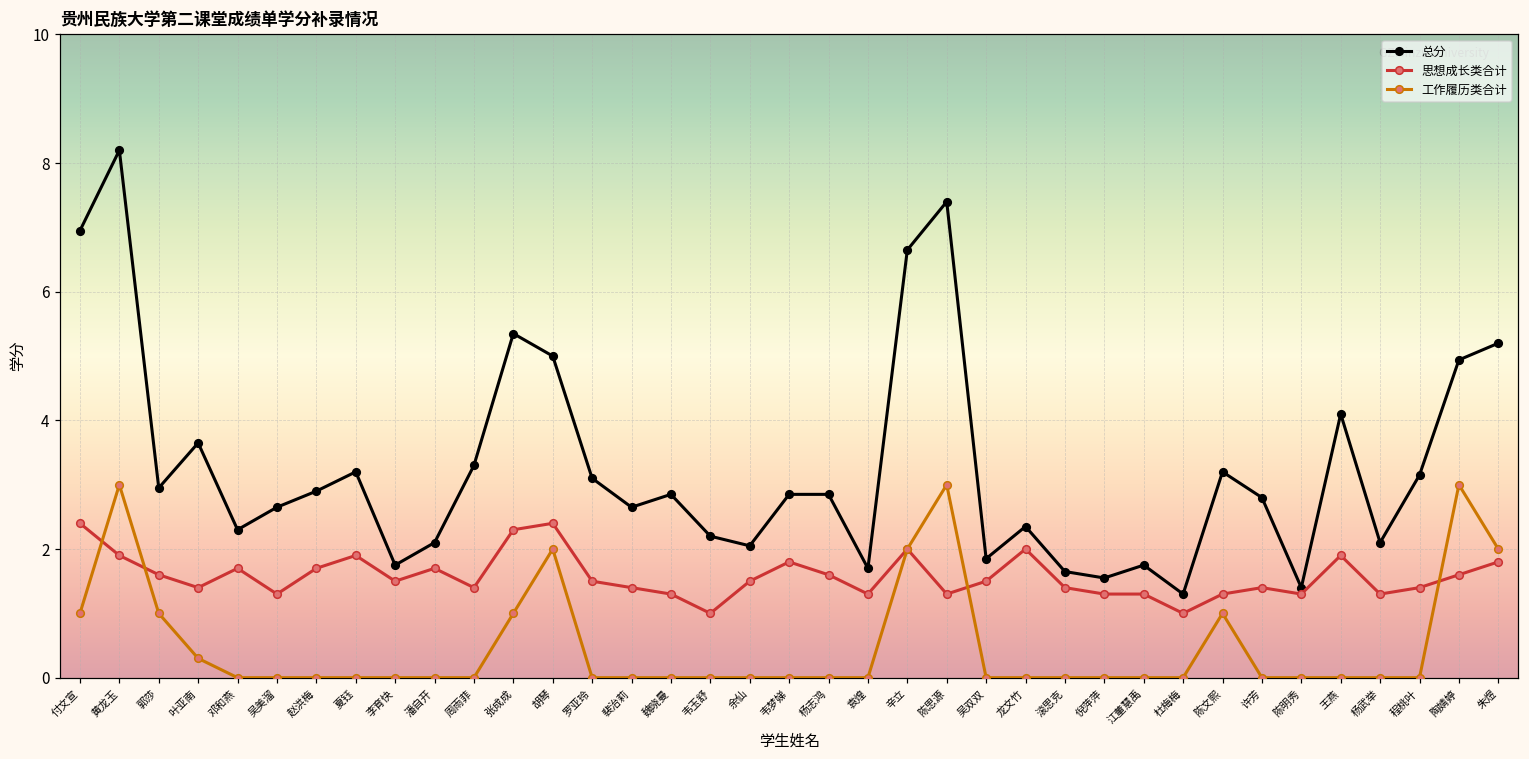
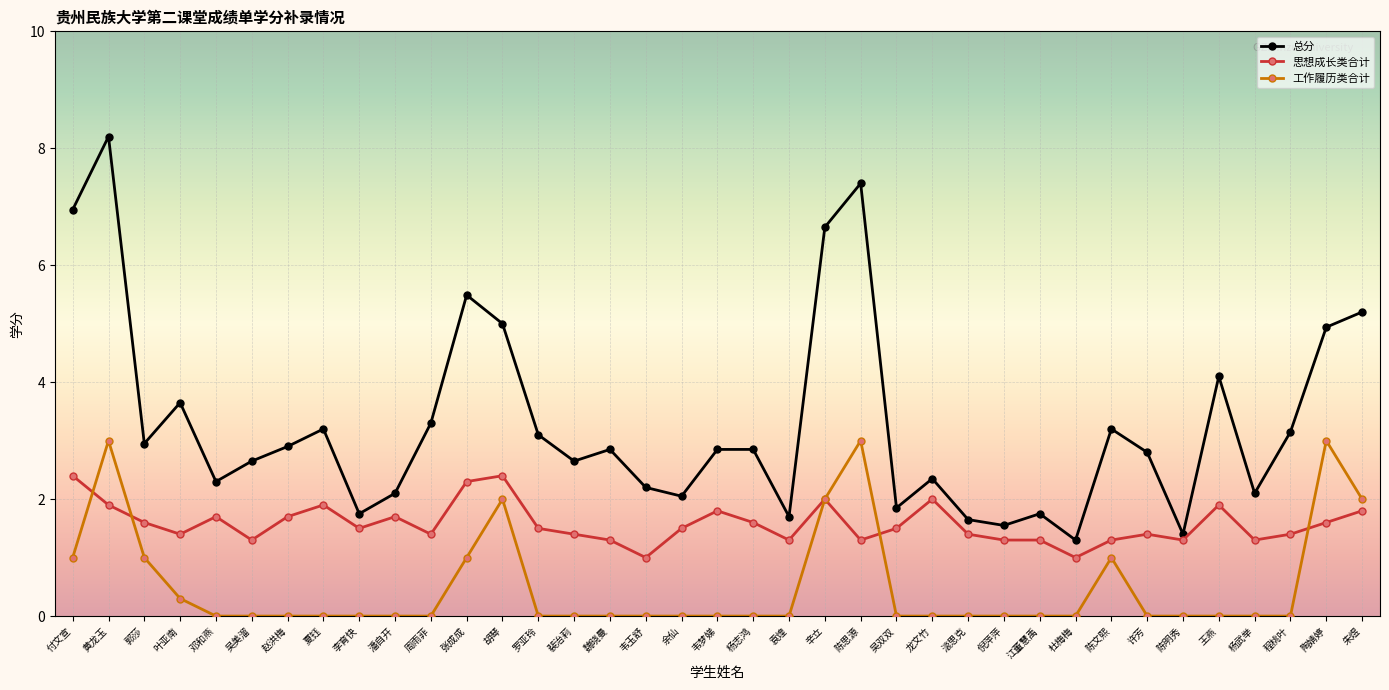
  {
    "总分": {
      "付文宣": 7.0,
      "黄龙玉": 8.2,
      "郭莎": 3.0,
      "叶亚南": 3.7,
      "邓和燕": 2.3,
      "吴美溜": 2.7,
      "赵洪梅": 2.9,
      "夏钰": 3.2,
      "李育快": 1.8,
      "潘自开": 2.1,
      "周雨菲": 3.3,
-     "张成成": 5.4,
+     "张成成": 5.5,
      "胡琴": 5.0,
      "罗亚玲": 3.1,
      "裴治莉": 2.7,
      "魏晓曼": 2.9,
      "韦玉舒": 2.2,
      "余仙": 2.1,
      "韦梦娣": 2.9,
      "杨志鸿": 2.9,
      "袁煌": 1.7,
      "辛立": 6.7,
      "陈思源": 7.4,
      "吴双双": 1.9,
      "龙文竹": 2.4,
      "滚思克": 1.7,
      "倪萍萍": 1.6,
      "江董慧禹": 1.8,
      "杜梅梅": 1.3,
      "陈文熙": 3.2,
      "许芳": 2.8,
      "陈明秀": 1.4,
      "王燕": 4.1,
      "杨武举": 2.1,
      "程桃叶": 3.2,
      "陶婧婷": 4.9,
      "朱煜": 5.2
    },
    "思想成长类合计": {
      "付文宣": 2.4,
      "黄龙玉": 1.9,
      "郭莎": 1.6,
      "叶亚南": 1.4,
      "邓和燕": 1.7,
      "吴美溜": 1.3,
      "赵洪梅": 1.7,
      "夏钰": 1.9,
      "李育快": 1.5,
      "潘自开": 1.7,
      "周雨菲": 1.4,
      "张成成": 2.3,
      "胡琴": 2.4,
      "罗亚玲": 1.5,
      "裴治莉": 1.4,
      "魏晓曼": 1.3,
      "韦玉舒": 1.0,
      "余仙": 1.5,
      "韦梦娣": 1.8,
      "杨志鸿": 1.6,
      "袁煌": 1.3,
      "陈思源": 1.3,
      "吴双双": 1.5,
      "龙文竹": 2.0,
      "滚思克": 1.4,
      "倪萍萍": 1.3,
      "江董慧禹": 1.3,
      "杜梅梅": 1.0,
      "陈文熙": 1.3,
      "许芳": 1.4,
      "陈明秀": 1.3,
      "王燕": 1.9,
      "杨武举": 1.3,
      "程桃叶": 1.4,
      "陶婧婷": 1.6,
      "朱煜": 1.8
    },
    "工作履历类合计": {
      "付文宣": 1.0,
      "黄龙玉": 3.0,
      "郭莎": 1.0,
      "叶亚南": 0.3,
      "邓和燕": 0.0,
      "吴美溜": 0.0,
      "赵洪梅": 0.0,
      "夏钰": 0.0,
      "李育快": 0.0,
      "潘自开": 0.0,
      "周雨菲": 0.0,
      "张成成": 1.0,
      "胡琴": 2.0,
      "罗亚玲": 0.0,
      "裴治莉": 0.0,
      "魏晓曼": 0.0,
      "韦玉舒": 0.0,
      "余仙": 0.0,
      "韦梦娣": 0.0,
      "杨志鸿": 0.0,
      "袁煌": 0.0,
      "陈思源": 3.0,
      "吴双双": 0.0,
      "龙文竹": 0.0,
      "滚思克": 0.0,
      "倪萍萍": 0.0,
      "江董慧禹": 0.0,
      "杜梅梅": 0.0,
      "陈文熙": 1.0,
      "许芳": 0.0,
      "陈明秀": 0.0,
      "王燕": 0.0,
      "杨武举": 0.0,
      "程桃叶": 0.0,
      "陶婧婷": 3.0,
      "朱煜": 2.0
    }
  }
